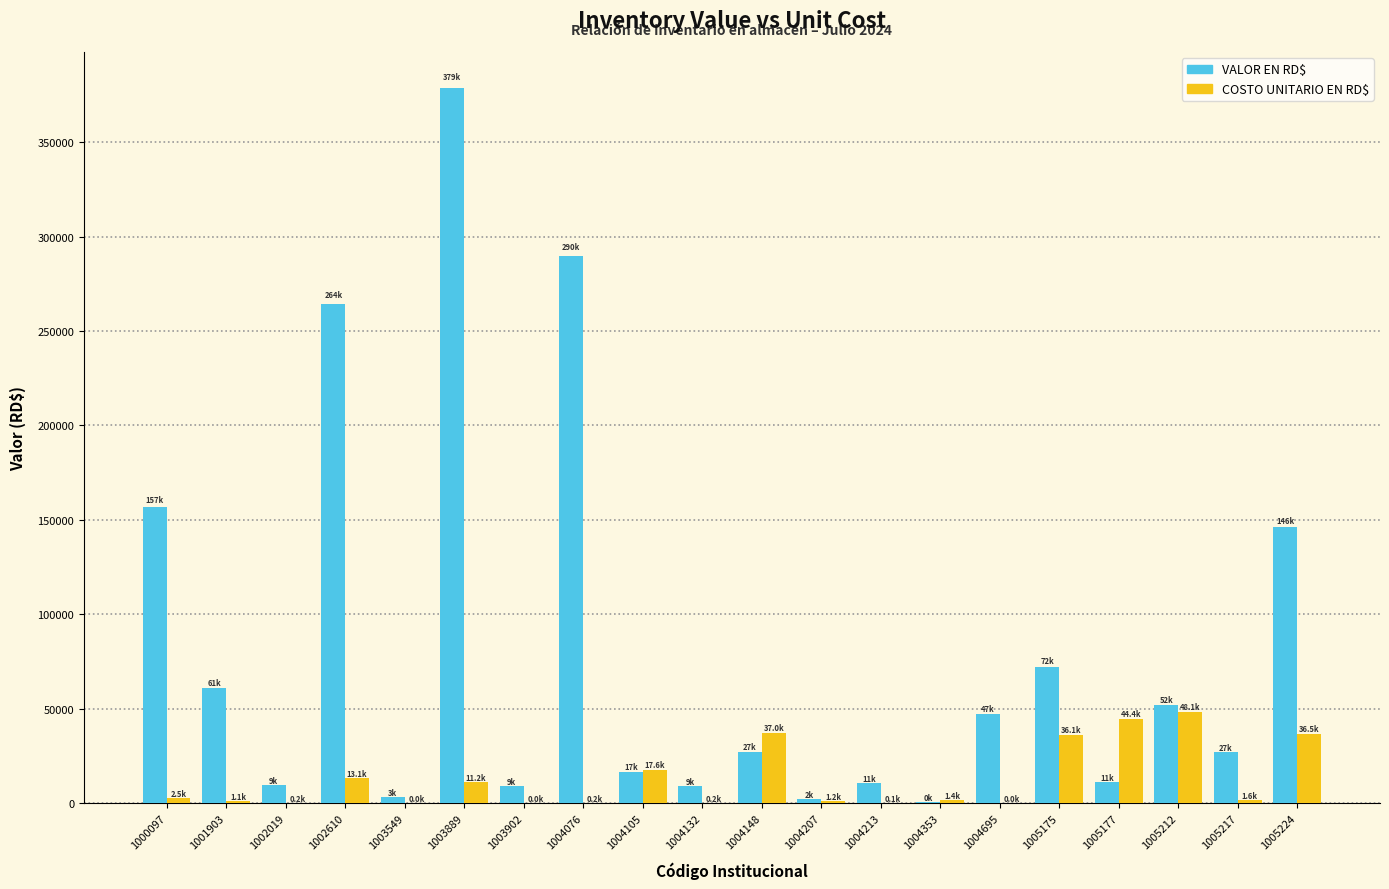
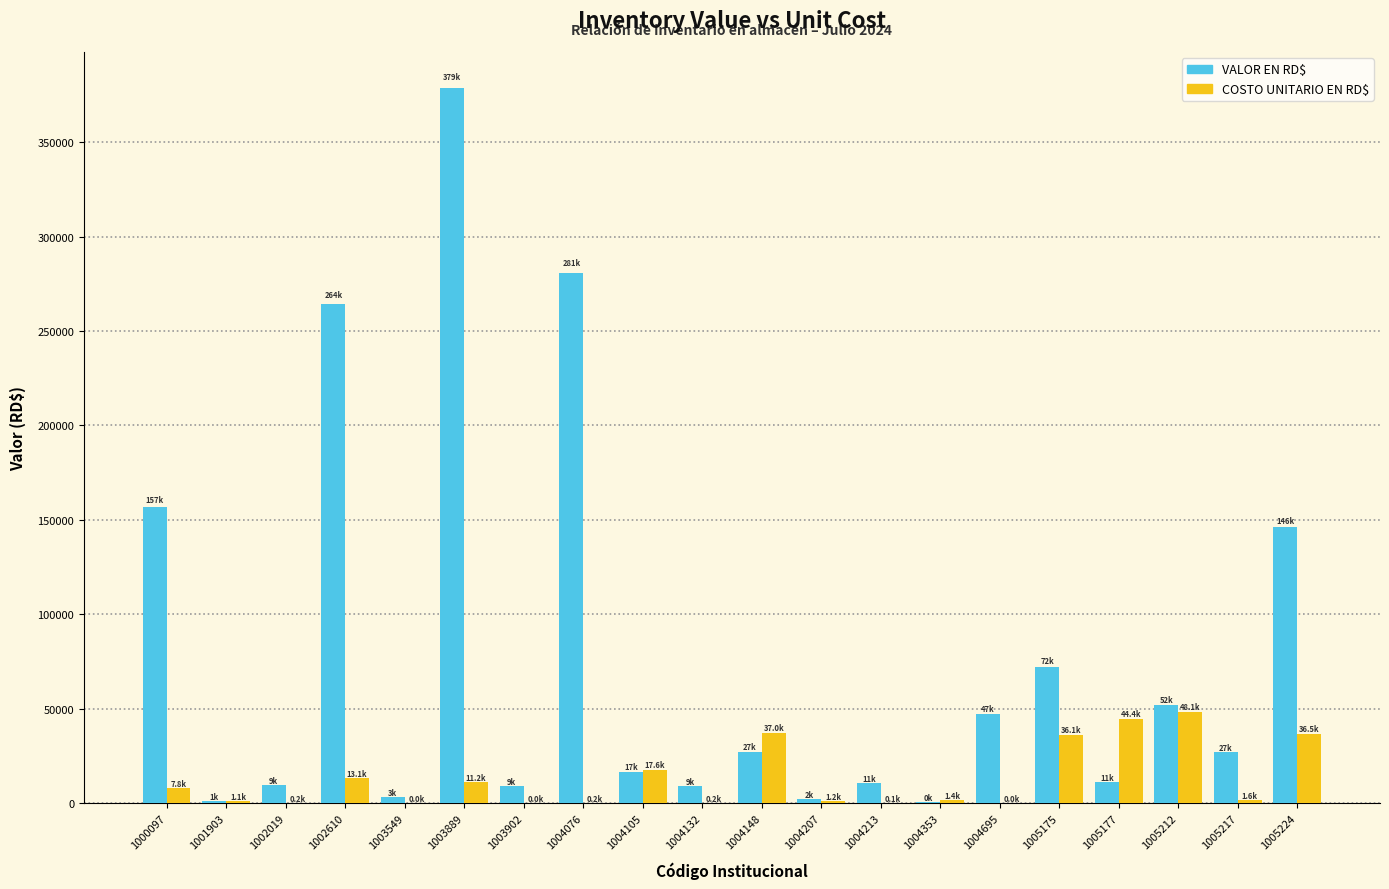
  {
    "VALOR EN RD$": {
      "1000097": "157k",
-     "1001903": "61k",
+     "1001903": "1k",
      "1002019": "9k",
      "1002610": "264k",
      "1003549": "3k",
      "1003889": "379k",
      "1003902": "9k",
-     "1004076": "290k",
+     "1004076": "281k",
      "1004105": "17k",
      "1004132": "9k",
      "1004148": "27k",
      "1004207": "2k",
      "1004213": "11k",
      "1004695": "47k",
      "1005175": "72k",
      "1005177": "11k",
      "1005212": "52k",
      "1005217": "27k",
      "1005224": "146k"
    },
    "COSTO UNITARIO EN RD$": {
-     "1000097": "2.5k",
+     "1000097": "7.8k",
      "1001903": "1.1k",
      "1002019": "0.2k",
      "1002610": "13.1k",
      "1003889": "11.2k",
      "1004076": "0.2k",
      "1004105": "17.6k",
      "1004132": "0.2k",
      "1004148": "37.0k",
      "1004207": "1.2k",
      "1004213": "0.1k",
      "1004353": "1.4k",
      "1005175": "36.1k",
      "1005177": "44.4k",
      "1005212": "48.1k",
      "1005217": "1.6k",
      "1005224": "36.5k"
    }
  }
